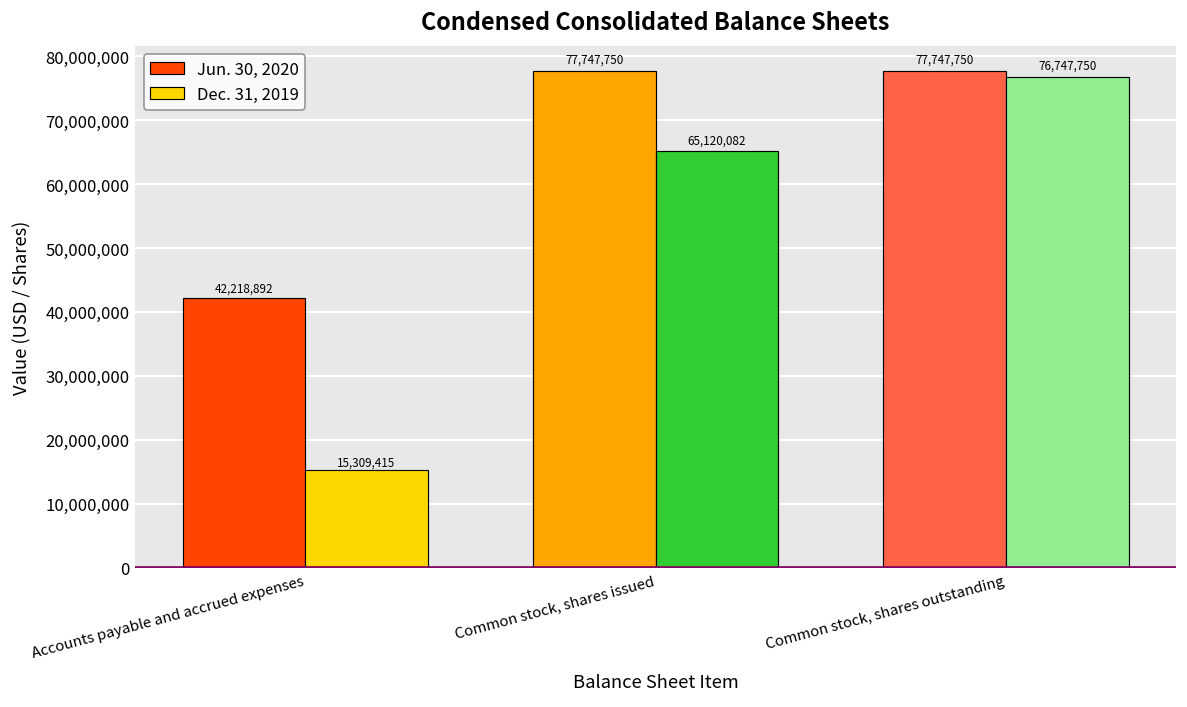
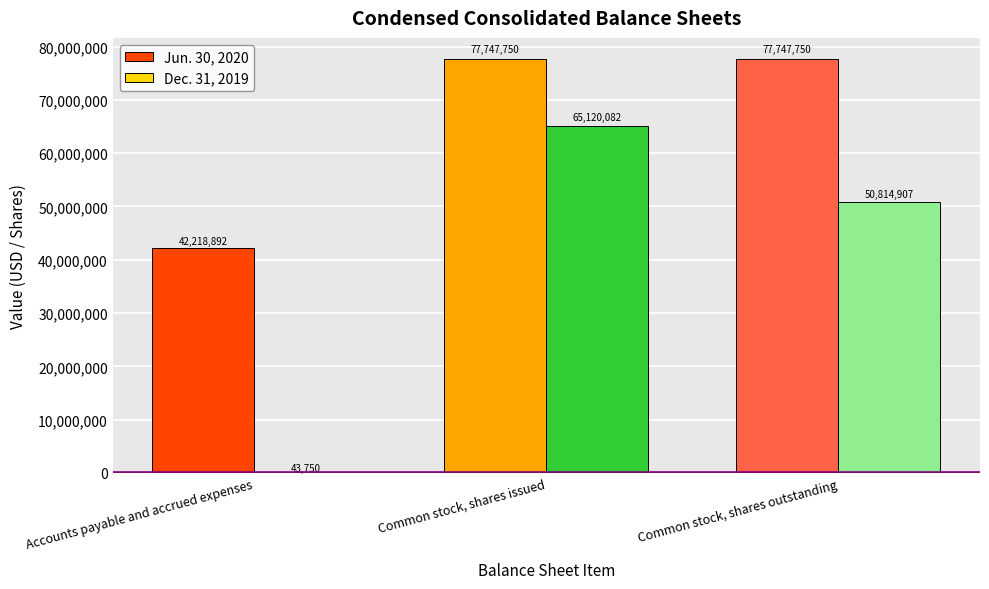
  {
    "Jun. 30, 2020": {
      "Accounts payable and accrued expenses": "42,218,892",
      "Common stock, shares issued": "77,747,750",
      "Common stock, shares outstanding": "77,747,750"
    },
    "Dec. 31, 2019": {
-     "Accounts payable and accrued expenses": "15,309,415",
+     "Accounts payable and accrued expenses": "43,750",
      "Common stock, shares issued": "65,120,082",
-     "Common stock, shares outstanding": "76,747,750"
+     "Common stock, shares outstanding": "50,814,907"
    }
  }
